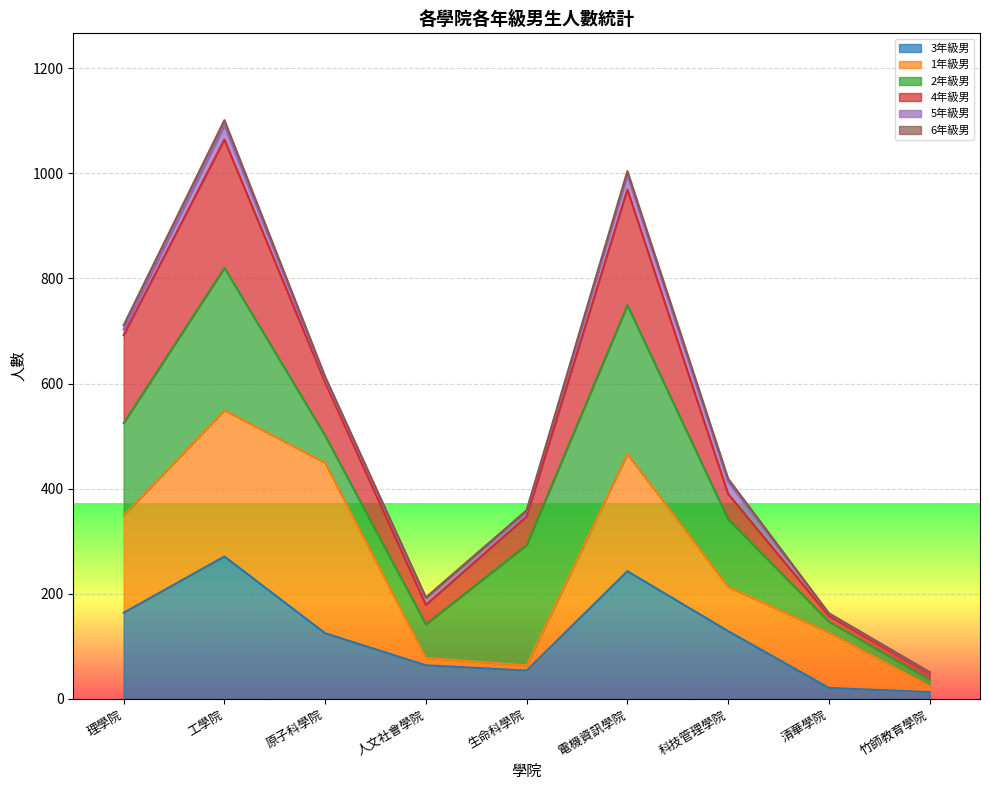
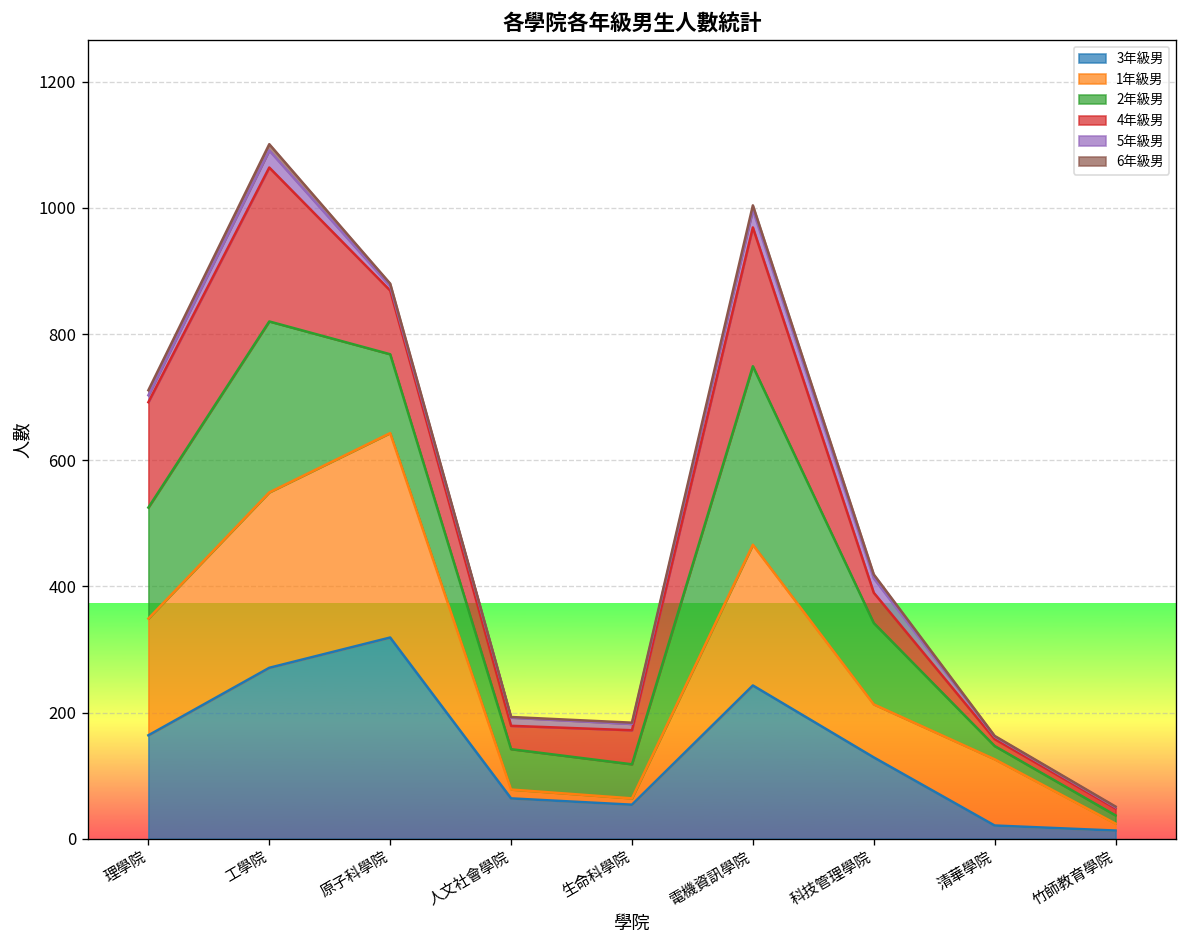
  {
    "3年級男": {
      "理學院": 160,
      "工學院": 270,
-     "原子科學院": 130,
+     "原子科學院": 320,
      "人文社會學院": 60,
      "生命科學院": 50,
      "電機資訊學院": 240,
      "科技管理學院": 130,
      "清華學院": 20,
      "竹師教育學院": 10
    },
    "1年級男": {
      "理學院": 190,
      "工學院": 280,
      "原子科學院": 320,
      "人文社會學院": 10,
      "生命科學院": 10,
      "電機資訊學院": 220,
      "科技管理學院": 80,
      "清華學院": 110,
      "竹師教育學院": 10
    },
    "2年級男": {
      "理學院": 180,
      "工學院": 270,
-     "原子科學院": 50,
+     "原子科學院": 130,
      "人文社會學院": 60,
-     "生命科學院": 230,
+     "生命科學院": 50,
      "電機資訊學院": 280,
      "科技管理學院": 130,
      "清華學院": 20,
      "竹師教育學院": 10
    },
    "4年級男": {
      "理學院": 170,
      "工學院": 240,
      "原子科學院": 100,
      "人文社會學院": 40,
      "生命科學院": 50,
      "電機資訊學院": 220,
      "科技管理學院": 50
    },
    "5年級男": {
      "理學院": 10,
      "工學院": 30,
      "電機資訊學院": 30,
      "科技管理學院": 20
    },
    "6年級男": {
      "理學院": 10,
      "工學院": 10,
      "電機資訊學院": 10,
      "科技管理學院": 10
    }
  }
